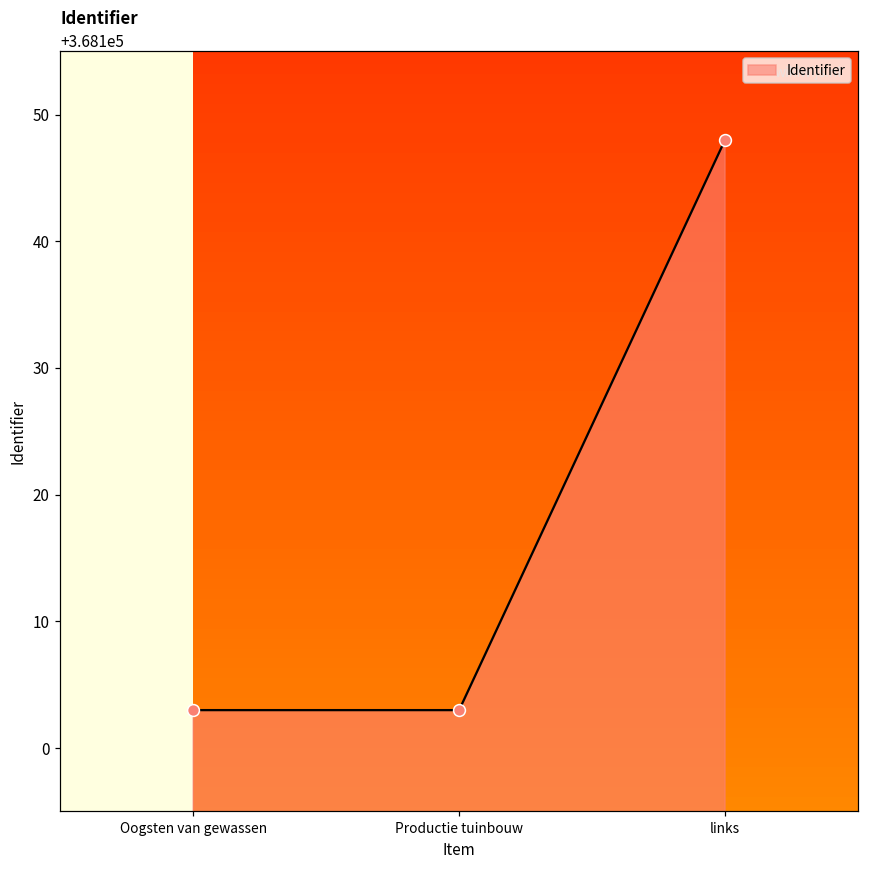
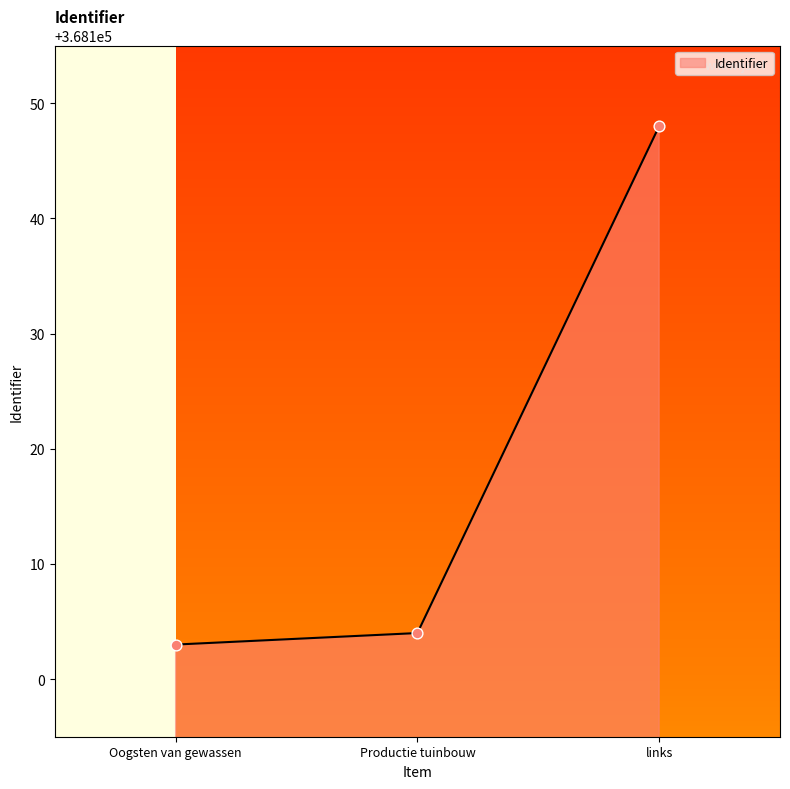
  {
    "Oogsten van gewassen": 368103,
-   "Productie tuinbouw": 368103,
+   "Productie tuinbouw": 368104,
    "links": 368148
  }
